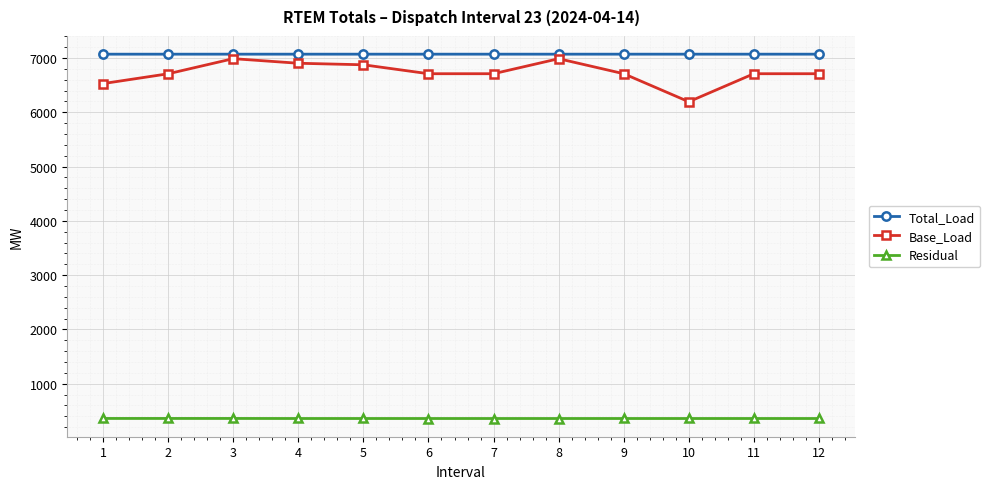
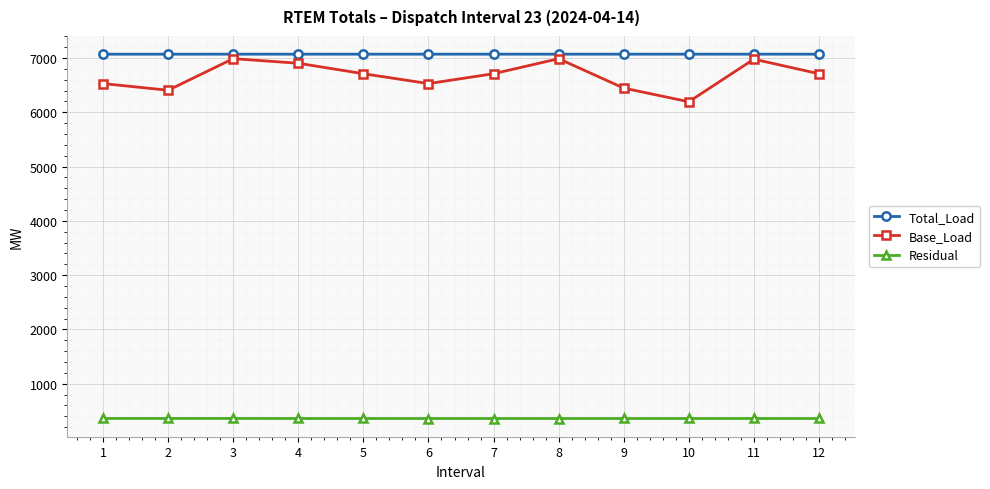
  {
    "Total_Load": {
      "1": 7100,
      "2": 7100,
      "3": 7100,
      "4": 7100,
      "5": 7100,
      "6": 7100,
      "7": 7100,
      "8": 7100,
      "9": 7100,
      "10": 7100,
      "11": 7100,
      "12": 7100
    },
    "Base_Load": {
      "1": 6500,
-     "2": 6700,
+     "2": 6400,
      "3": 7000,
      "4": 6900,
-     "5": 6900,
-     "6": 6700,
+     "5": 6700,
+     "6": 6500,
      "7": 6700,
      "8": 7000,
-     "9": 6700,
+     "9": 6400,
      "10": 6200,
-     "11": 6700,
+     "11": 7000,
      "12": 6700
    },
    "Residual": {
      "1": 400,
      "2": 400,
      "3": 400,
      "4": 400,
      "5": 400,
      "6": 400,
      "7": 400,
      "8": 400,
      "9": 400,
      "10": 400,
      "11": 400,
      "12": 400
    }
  }
